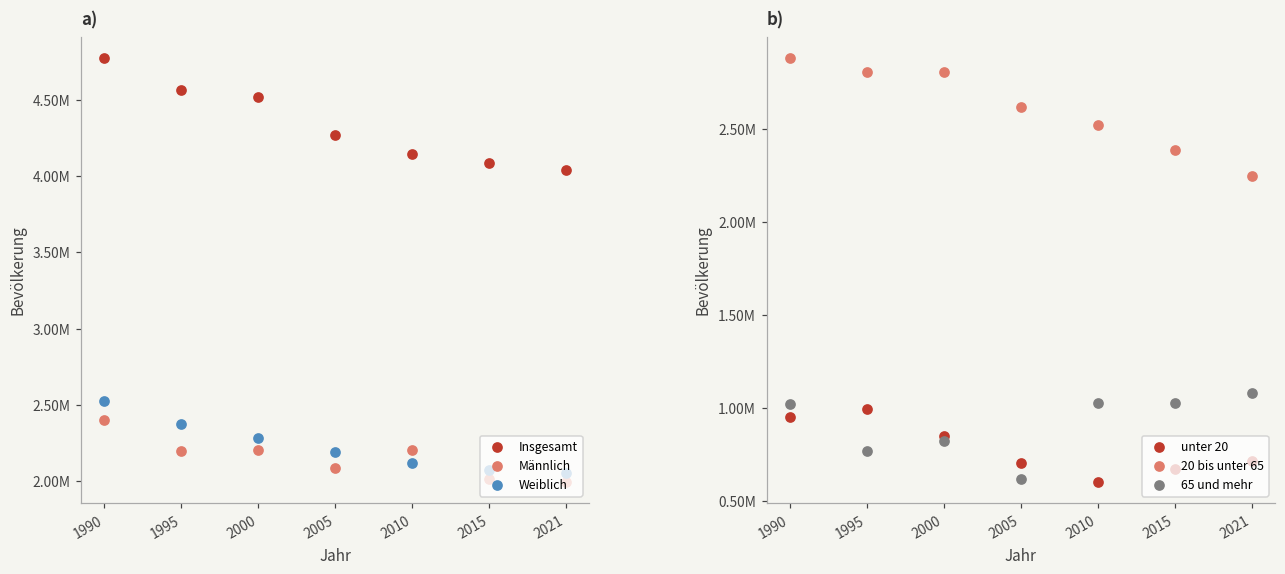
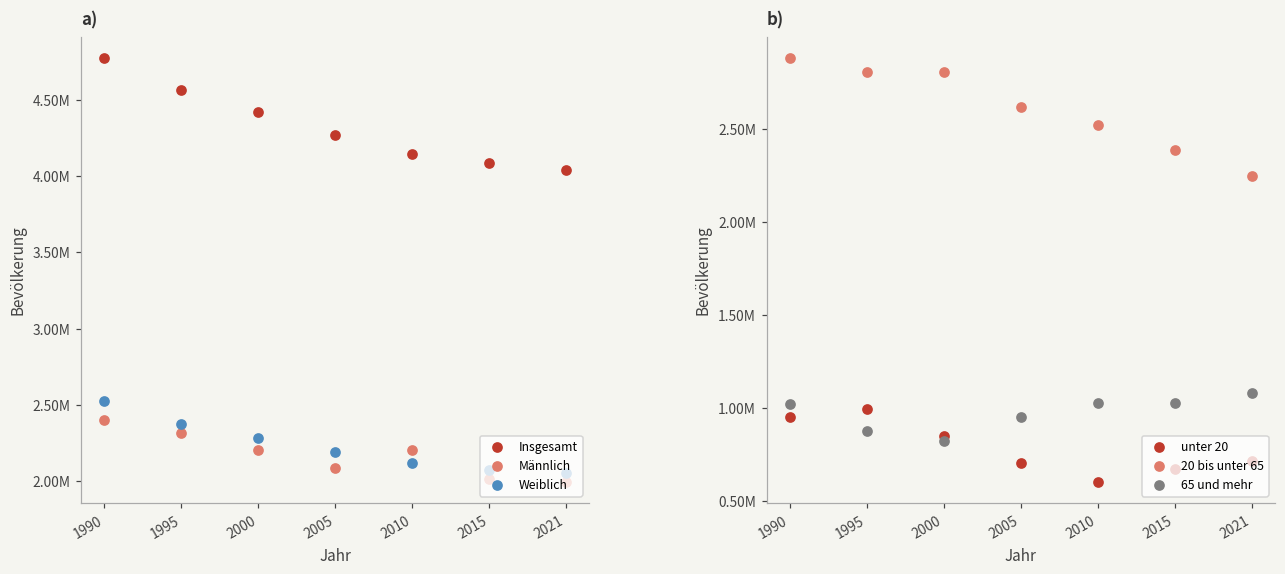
  {
    "a)": {
      "Insgesamt": {
        "1990": 4780000,
        "1995": 4570000,
-       "2000": 4520000,
+       "2000": 4430000,
        "2005": 4270000,
        "2010": 4150000,
        "2015": 4080000,
        "2021": 4040000
      },
      "Männlich": {
        "1990": 2400000,
-       "1995": 2190000,
+       "1995": 2320000,
        "2000": 2210000,
        "2005": 2080000,
        "2010": 2200000
      },
      "Weiblich": {
        "1990": 2530000,
        "1995": 2370000,
        "2000": 2280000,
        "2005": 2190000,
        "2010": 2120000
      }
    },
    "b)": {
      "unter 20": {
        "1990": 950000,
        "1995": 990000,
        "2000": 850000,
        "2005": 700000,
        "2010": 600000
      },
      "20 bis unter 65": {
        "1990": 2880000,
        "1995": 2800000,
        "2000": 2800000,
        "2005": 2620000,
        "2010": 2520000,
        "2015": 2390000,
        "2021": 2240000
      },
      "65 und mehr": {
        "1990": 1020000,
-       "1995": 770000,
+       "1995": 880000,
        "2000": 820000,
-       "2005": 620000,
+       "2005": 950000,
        "2010": 1020000,
        "2015": 1030000,
        "2021": 1080000
      }
    }
  }
